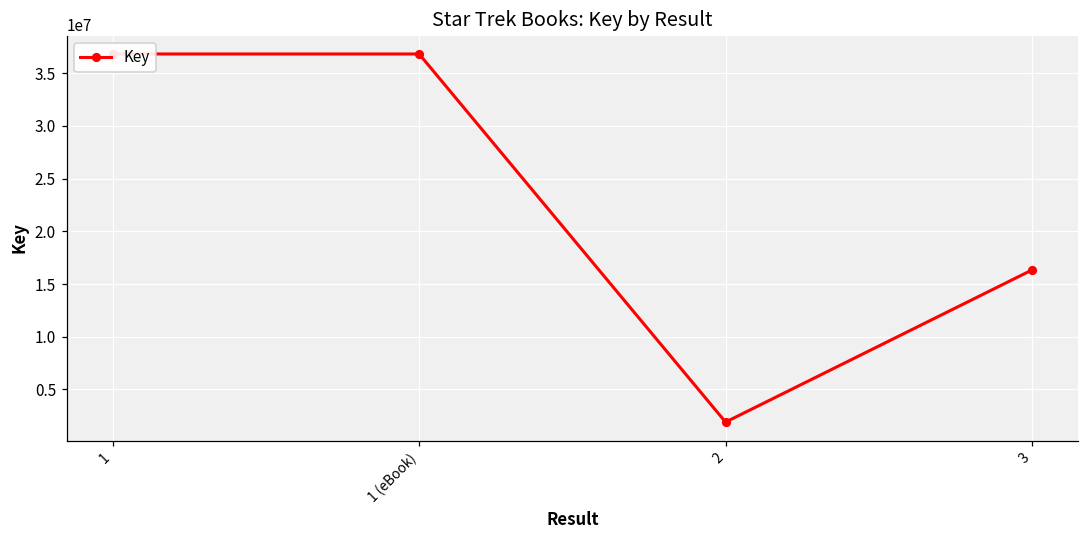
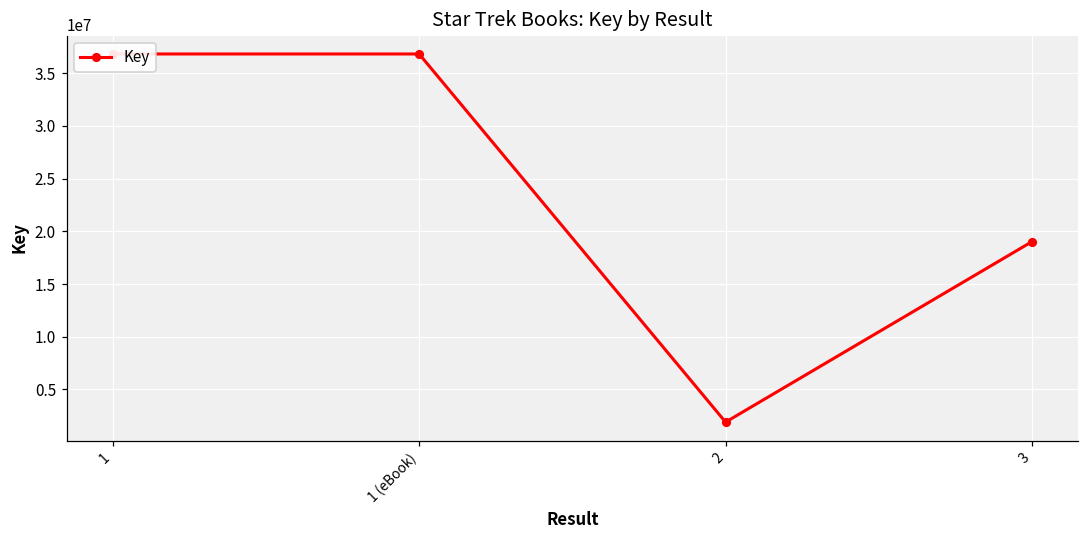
  {
    "1 (eBook)": 37000000,
    "2": 2000000,
-   "3": 16000000
+   "3": 19000000
  }
